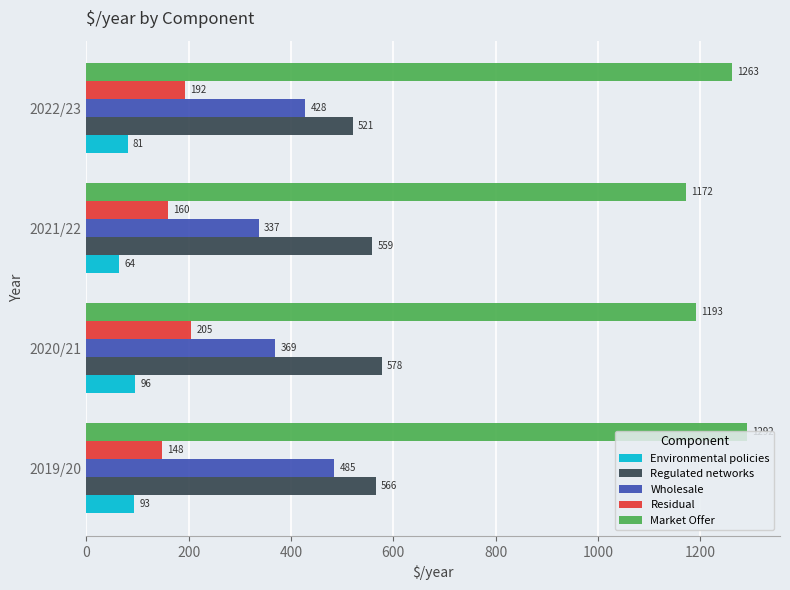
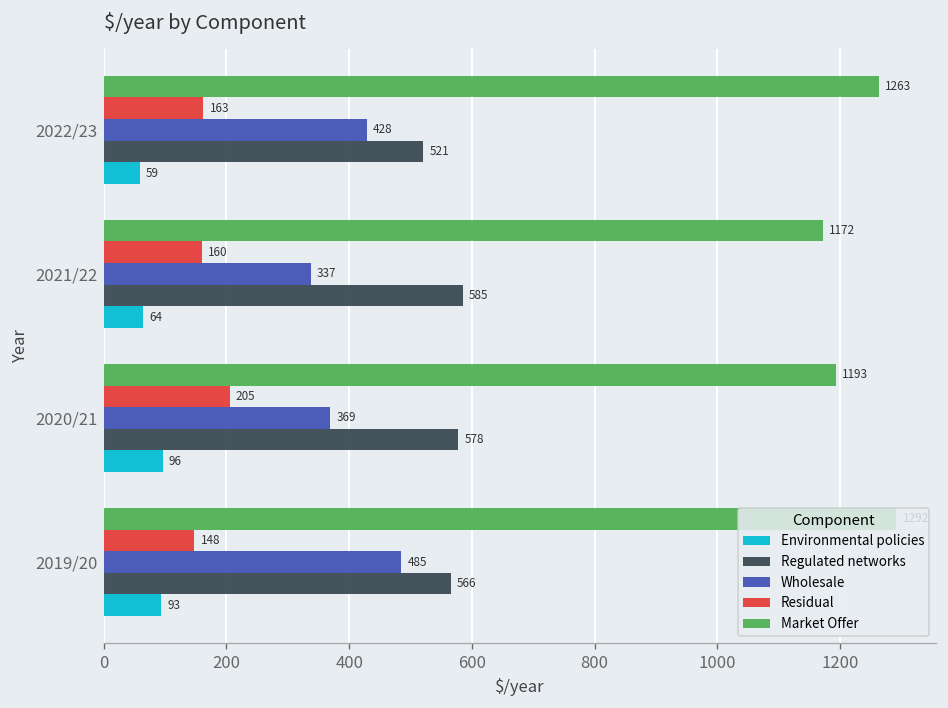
  {
    "Environmental policies": {
-     "2022/23": 81,
+     "2022/23": 59,
      "2021/22": 64,
      "2020/21": 96,
      "2019/20": 93
    },
    "Regulated networks": {
      "2022/23": 521,
-     "2021/22": 559,
+     "2021/22": 585,
      "2020/21": 578,
      "2019/20": 566
    },
    "Wholesale": {
      "2022/23": 428,
      "2021/22": 337,
      "2020/21": 369,
      "2019/20": 485
    },
    "Residual": {
-     "2022/23": 192,
+     "2022/23": 163,
      "2021/22": 160,
      "2020/21": 205,
      "2019/20": 148
    },
    "Market Offer": {
      "2022/23": 1263,
      "2021/22": 1172,
      "2020/21": 1193
    }
  }
